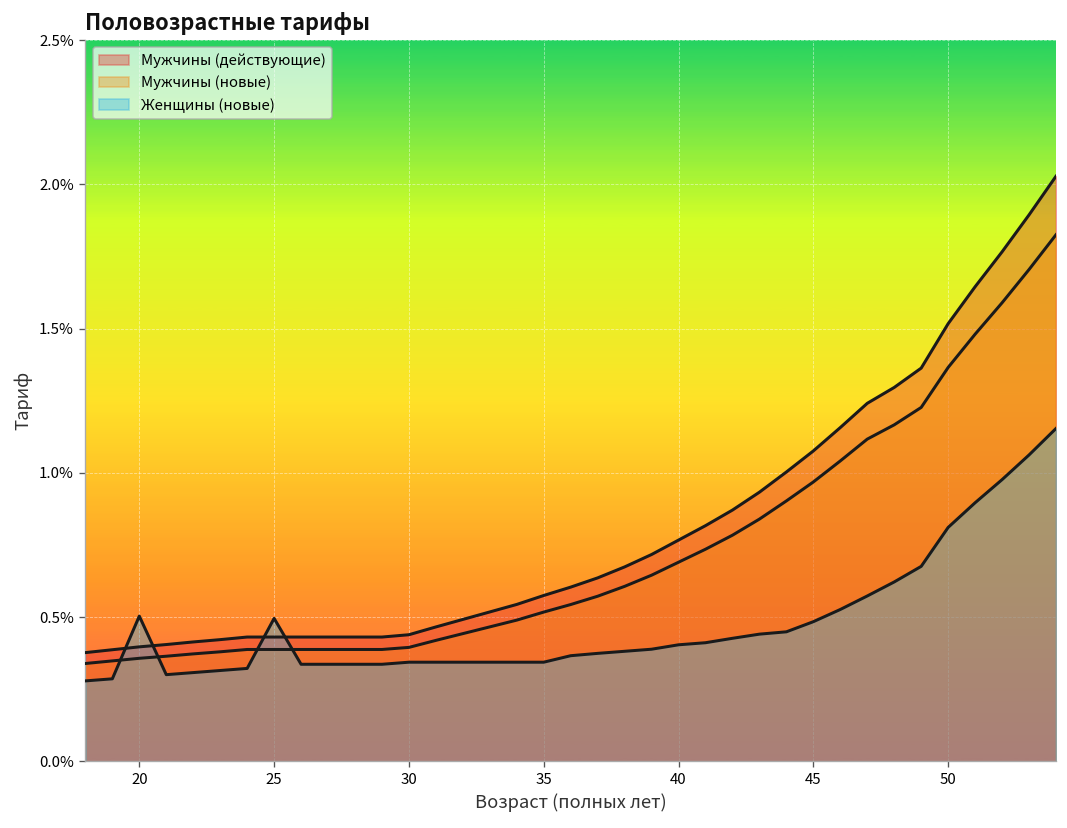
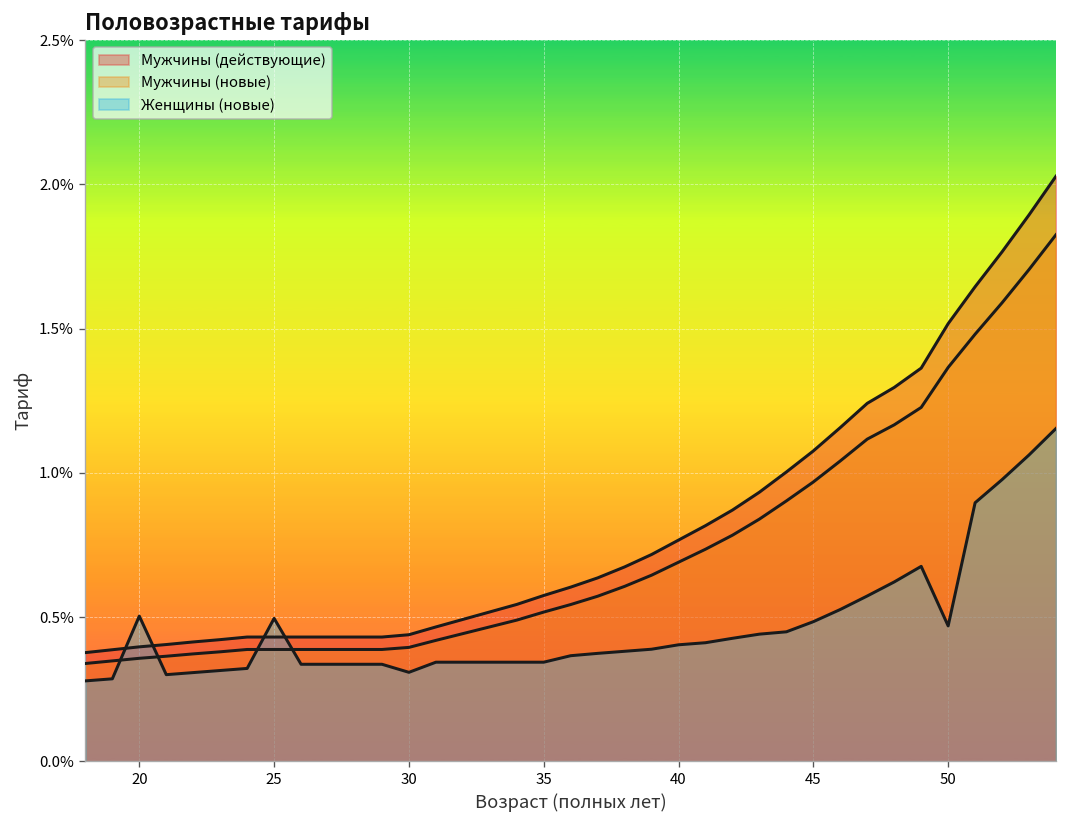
  {
    "Женщины (новые)": {
      "20": "0.50%",
      "25": "0.50%",
-     "30": "0.34%",
+     "30": "0.31%",
      "35": "0.34%",
      "40": "0.40%",
      "45": "0.48%",
-     "50": "0.81%"
+     "50": "0.47%"
    }
  }
